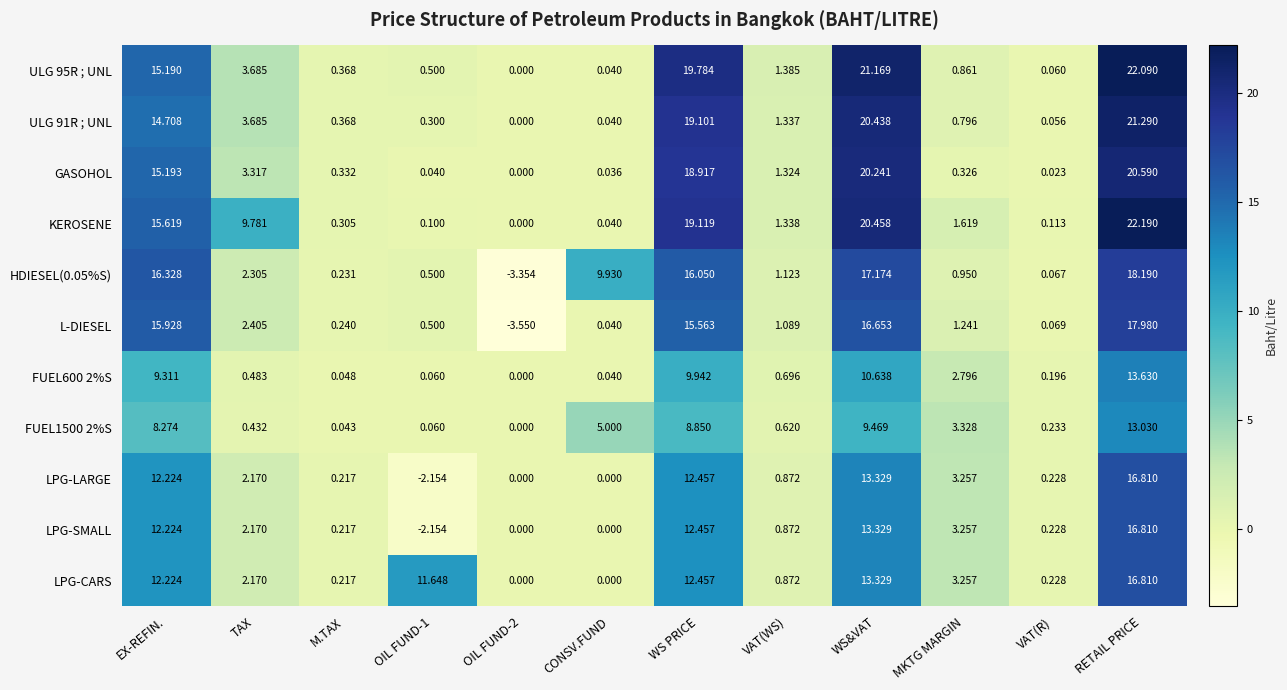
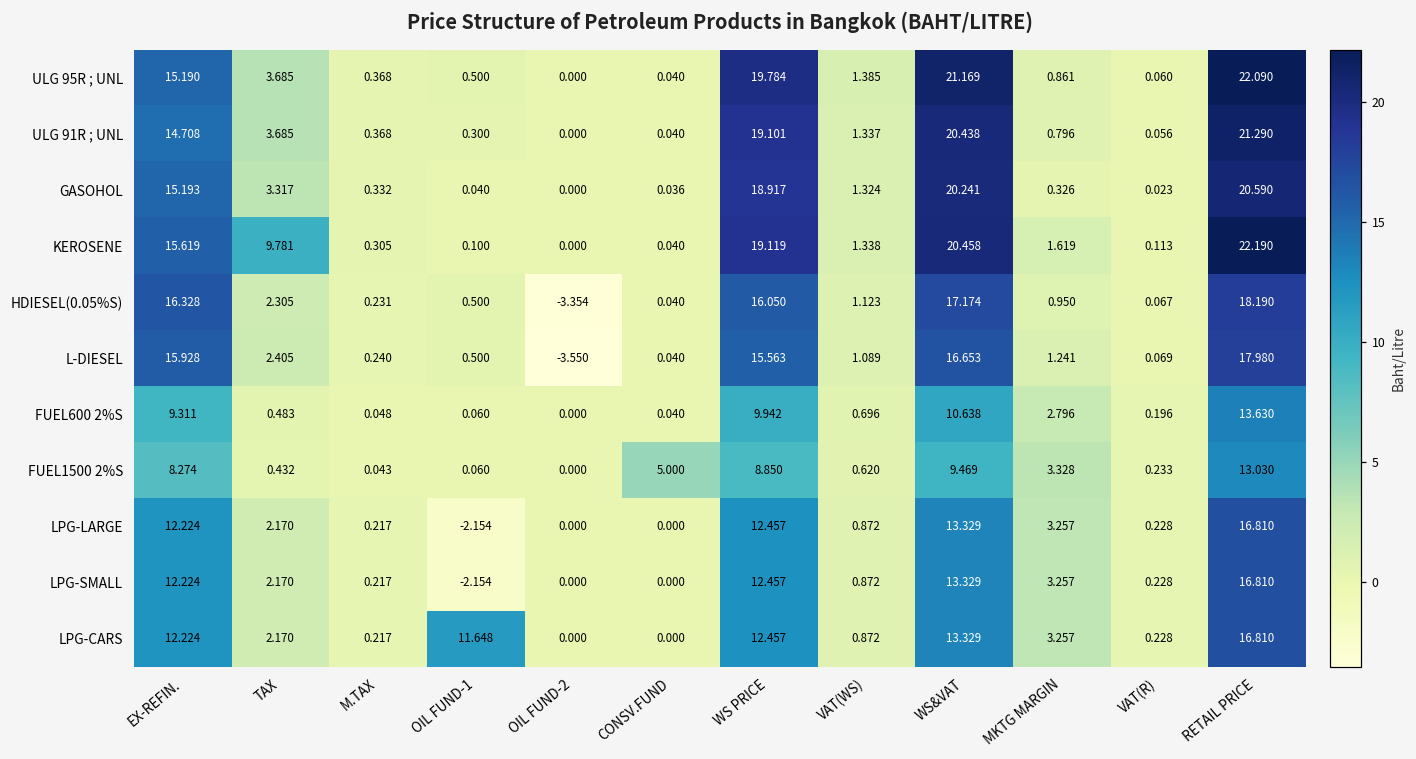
  {
    "ULG 95R ; UNL": {
      "EX-REFIN.": 15.190,
      "TAX": 3.685,
      "M.TAX": 0.368,
      "OIL FUND-1": 0.500,
      "OIL FUND-2": 0.000,
      "CONSV.FUND": 0.040,
      "WS PRICE": 19.784,
      "VAT(WS)": 1.385,
      "WS&VAT": 21.169,
      "MKTG MARGIN": 0.861,
      "VAT(R)": 0.060,
      "RETAIL PRICE": 22.090
    },
    "ULG 91R ; UNL": {
      "EX-REFIN.": 14.708,
      "TAX": 3.685,
      "M.TAX": 0.368,
      "OIL FUND-1": 0.300,
      "OIL FUND-2": 0.000,
      "CONSV.FUND": 0.040,
      "WS PRICE": 19.101,
      "VAT(WS)": 1.337,
      "WS&VAT": 20.438,
      "MKTG MARGIN": 0.796,
      "VAT(R)": 0.056,
      "RETAIL PRICE": 21.290
    },
    "GASOHOL": {
      "EX-REFIN.": 15.193,
      "TAX": 3.317,
      "M.TAX": 0.332,
      "OIL FUND-1": 0.040,
      "OIL FUND-2": 0.000,
      "CONSV.FUND": 0.036,
      "WS PRICE": 18.917,
      "VAT(WS)": 1.324,
      "WS&VAT": 20.241,
      "MKTG MARGIN": 0.326,
      "VAT(R)": 0.023,
      "RETAIL PRICE": 20.590
    },
    "KEROSENE": {
      "EX-REFIN.": 15.619,
      "TAX": 9.781,
      "M.TAX": 0.305,
      "OIL FUND-1": 0.100,
      "OIL FUND-2": 0.000,
      "CONSV.FUND": 0.040,
      "WS PRICE": 19.119,
      "VAT(WS)": 1.338,
      "WS&VAT": 20.458,
      "MKTG MARGIN": 1.619,
      "VAT(R)": 0.113,
      "RETAIL PRICE": 22.190
    },
    "HDIESEL(0.05%S)": {
      "EX-REFIN.": 16.328,
      "TAX": 2.305,
      "M.TAX": 0.231,
      "OIL FUND-1": 0.500,
      "OIL FUND-2": -3.354,
-     "CONSV.FUND": 9.930,
+     "CONSV.FUND": 0.040,
      "WS PRICE": 16.050,
      "VAT(WS)": 1.123,
      "WS&VAT": 17.174,
      "MKTG MARGIN": 0.950,
      "VAT(R)": 0.067,
      "RETAIL PRICE": 18.190
    },
    "L-DIESEL": {
      "EX-REFIN.": 15.928,
      "TAX": 2.405,
      "M.TAX": 0.240,
      "OIL FUND-1": 0.500,
      "OIL FUND-2": -3.550,
      "CONSV.FUND": 0.040,
      "WS PRICE": 15.563,
      "VAT(WS)": 1.089,
      "WS&VAT": 16.653,
      "MKTG MARGIN": 1.241,
      "VAT(R)": 0.069,
      "RETAIL PRICE": 17.980
    },
    "FUEL600 2%S": {
      "EX-REFIN.": 9.311,
      "TAX": 0.483,
      "M.TAX": 0.048,
      "OIL FUND-1": 0.060,
      "OIL FUND-2": 0.000,
      "CONSV.FUND": 0.040,
      "WS PRICE": 9.942,
      "VAT(WS)": 0.696,
      "WS&VAT": 10.638,
      "MKTG MARGIN": 2.796,
      "VAT(R)": 0.196,
      "RETAIL PRICE": 13.630
    },
    "FUEL1500 2%S": {
      "EX-REFIN.": 8.274,
      "TAX": 0.432,
      "M.TAX": 0.043,
      "OIL FUND-1": 0.060,
      "OIL FUND-2": 0.000,
      "CONSV.FUND": 5.000,
      "WS PRICE": 8.850,
      "VAT(WS)": 0.620,
      "WS&VAT": 9.469,
      "MKTG MARGIN": 3.328,
      "VAT(R)": 0.233,
      "RETAIL PRICE": 13.030
    },
    "LPG-LARGE": {
      "EX-REFIN.": 12.224,
      "TAX": 2.170,
      "M.TAX": 0.217,
      "OIL FUND-1": -2.154,
      "OIL FUND-2": 0.000,
      "CONSV.FUND": 0.000,
      "WS PRICE": 12.457,
      "VAT(WS)": 0.872,
      "WS&VAT": 13.329,
      "MKTG MARGIN": 3.257,
      "VAT(R)": 0.228,
      "RETAIL PRICE": 16.810
    },
    "LPG-SMALL": {
      "EX-REFIN.": 12.224,
      "TAX": 2.170,
      "M.TAX": 0.217,
      "OIL FUND-1": -2.154,
      "OIL FUND-2": 0.000,
      "CONSV.FUND": 0.000,
      "WS PRICE": 12.457,
      "VAT(WS)": 0.872,
      "WS&VAT": 13.329,
      "MKTG MARGIN": 3.257,
      "VAT(R)": 0.228,
      "RETAIL PRICE": 16.810
    },
    "LPG-CARS": {
      "EX-REFIN.": 12.224,
      "TAX": 2.170,
      "M.TAX": 0.217,
      "OIL FUND-1": 11.648,
      "OIL FUND-2": 0.000,
      "CONSV.FUND": 0.000,
      "WS PRICE": 12.457,
      "VAT(WS)": 0.872,
      "WS&VAT": 13.329,
      "MKTG MARGIN": 3.257,
      "VAT(R)": 0.228,
      "RETAIL PRICE": 16.810
    }
  }
